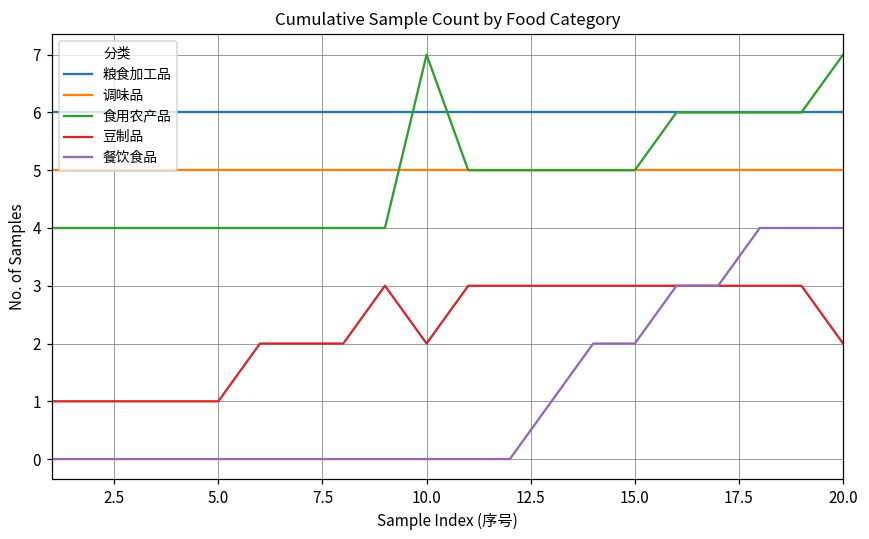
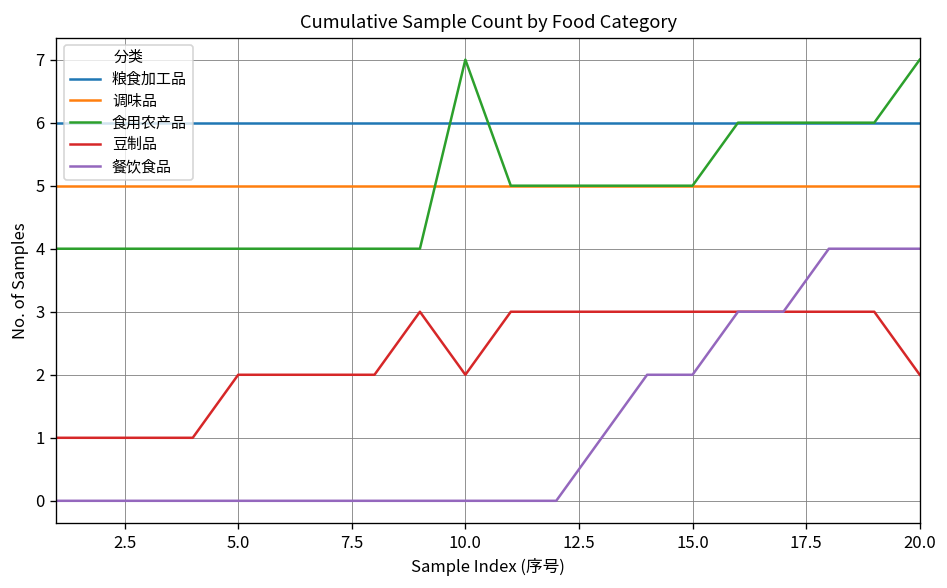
  {
    "粮食加工品": {
      "5.0": 6,
      "10.0": 6,
      "15.0": 6,
      "20.0": 6
    },
    "调味品": {
      "5.0": 5,
      "10.0": 5,
      "20.0": 5
    },
    "食用农产品": {
      "5.0": 4,
      "10.0": 7,
      "20.0": 7
    },
    "豆制品": {
-     "5.0": 1,
+     "5.0": 2,
      "10.0": 2,
      "15.0": 3,
      "20.0": 2
    },
    "餐饮食品": {
      "5.0": 0,
      "10.0": 0,
      "15.0": 2,
      "20.0": 4
    }
  }
